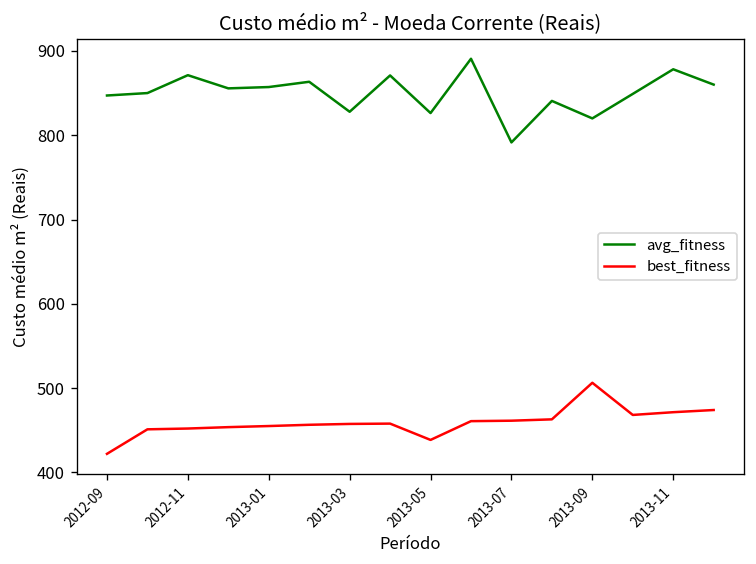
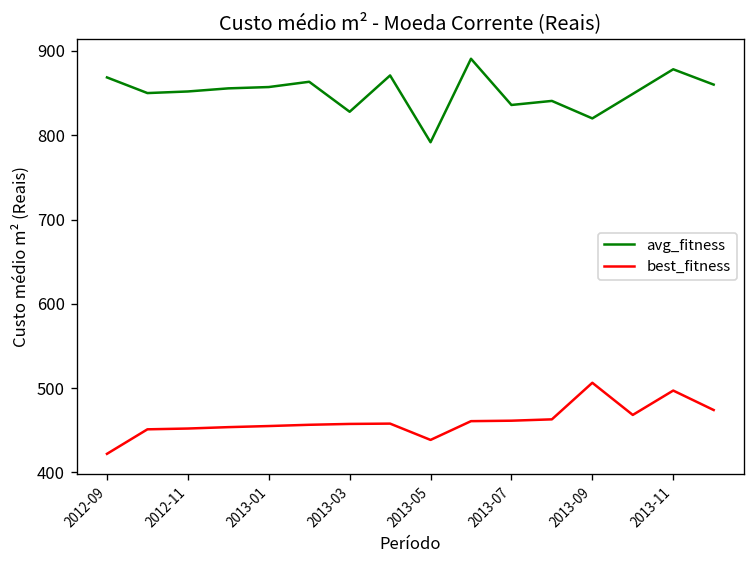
  {
    "avg_fitness": {
-     "2012-09": 850,
-     "2012-11": 870,
+     "2012-09": 870,
+     "2012-11": 850,
      "2013-01": 860,
      "2013-03": 830,
-     "2013-05": 830,
-     "2013-07": 790,
+     "2013-05": 790,
+     "2013-07": 840,
      "2013-09": 820,
      "2013-11": 880
    },
    "best_fitness": {
      "2012-09": 420,
      "2012-11": 450,
      "2013-01": 460,
      "2013-03": 460,
      "2013-05": 440,
      "2013-07": 460,
      "2013-09": 510,
-     "2013-11": 470
+     "2013-11": 500
    }
  }
